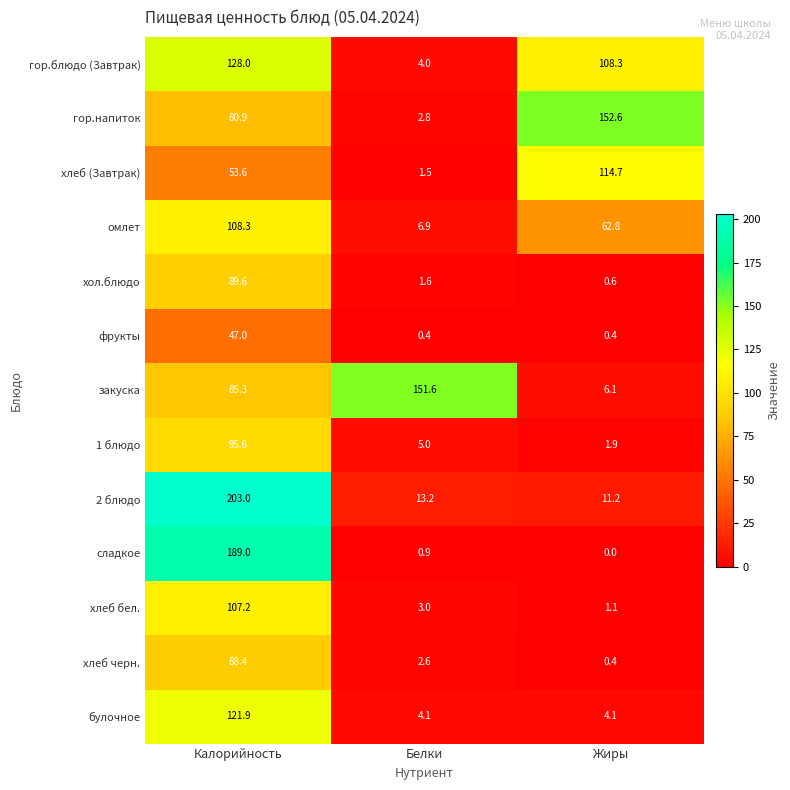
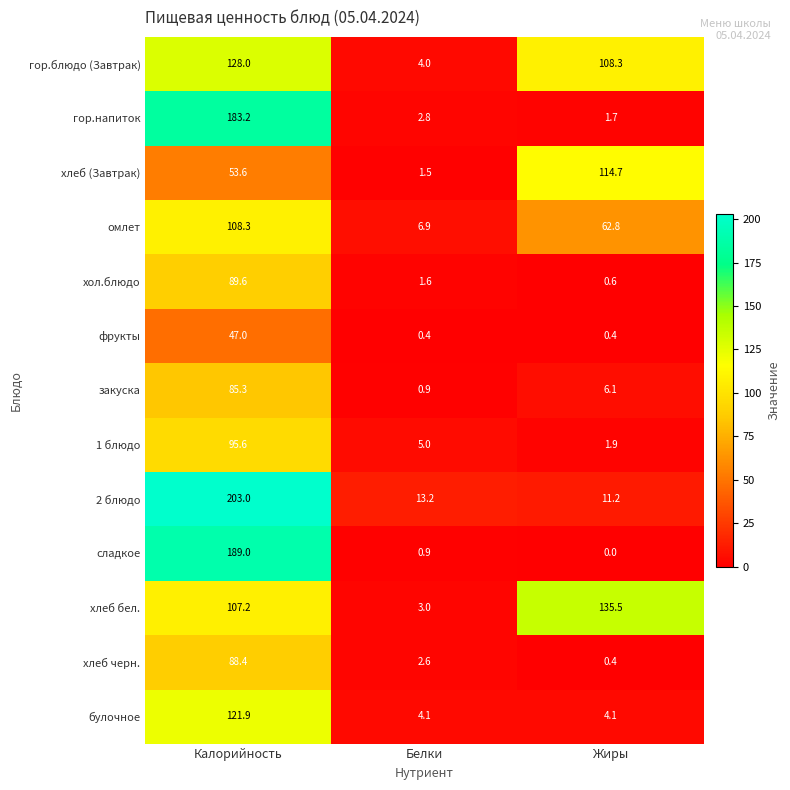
  {
    "гор.блюдо (Завтрак)": {
      "Калорийность": 128.0,
      "Белки": 4.0,
      "Жиры": 108.3
    },
    "гор.напиток": {
-     "Калорийность": 80.9,
+     "Калорийность": 183.2,
      "Белки": 2.8,
-     "Жиры": 152.6
+     "Жиры": 1.7
    },
    "хлеб (Завтрак)": {
      "Калорийность": 53.6,
      "Белки": 1.5,
      "Жиры": 114.7
    },
    "омлет": {
      "Калорийность": 108.3,
      "Белки": 6.9,
      "Жиры": 62.8
    },
    "хол.блюдо": {
      "Калорийность": 89.6,
      "Белки": 1.6,
      "Жиры": 0.6
    },
    "фрукты": {
      "Калорийность": 47.0,
      "Белки": 0.4,
      "Жиры": 0.4
    },
    "закуска": {
      "Калорийность": 85.3,
-     "Белки": 151.6,
+     "Белки": 0.9,
      "Жиры": 6.1
    },
    "1 блюдо": {
      "Калорийность": 95.6,
      "Белки": 5.0,
      "Жиры": 1.9
    },
    "2 блюдо": {
      "Калорийность": 203.0,
      "Белки": 13.2,
      "Жиры": 11.2
    },
    "сладкое": {
      "Калорийность": 189.0,
      "Белки": 0.9,
      "Жиры": 0.0
    },
    "хлеб бел.": {
      "Калорийность": 107.2,
      "Белки": 3.0,
-     "Жиры": 1.1
+     "Жиры": 135.5
    },
    "хлеб черн.": {
      "Калорийность": 88.4,
      "Белки": 2.6,
      "Жиры": 0.4
    },
    "булочное": {
      "Калорийность": 121.9,
      "Белки": 4.1,
      "Жиры": 4.1
    }
  }
